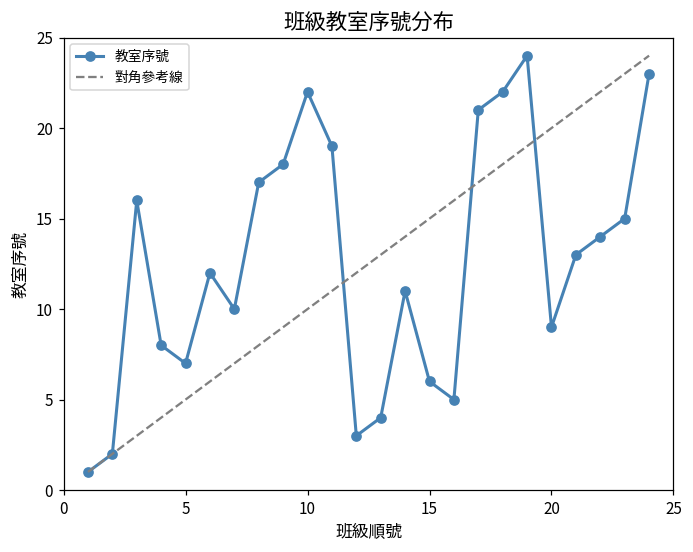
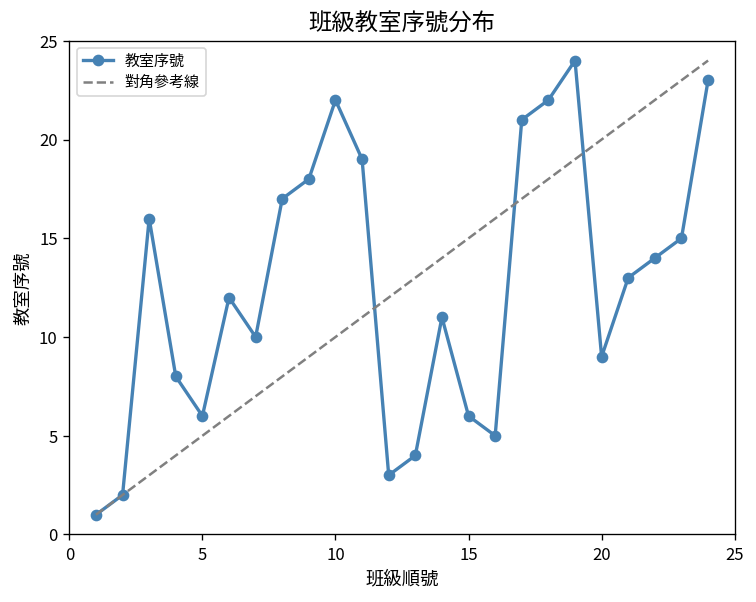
  {
    "教室序號": {
-     "5": 7,
+     "5": 6,
      "10": 22,
      "15": 6,
      "20": 9
    }
  }
